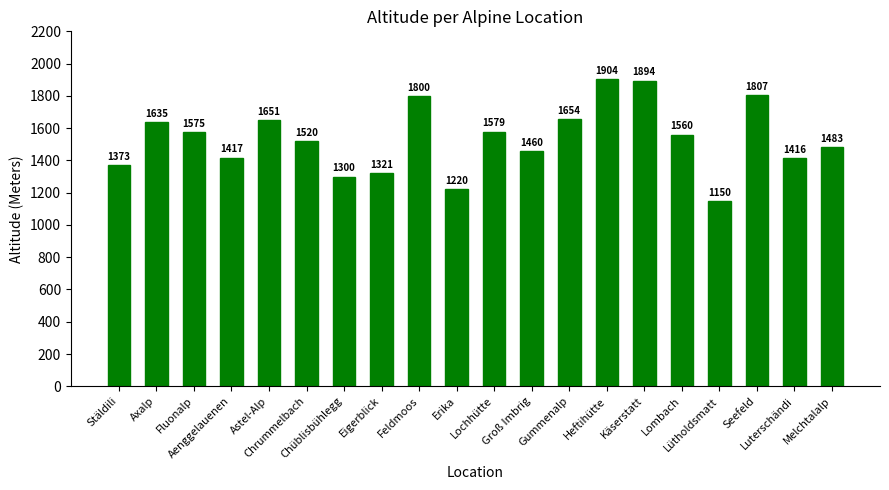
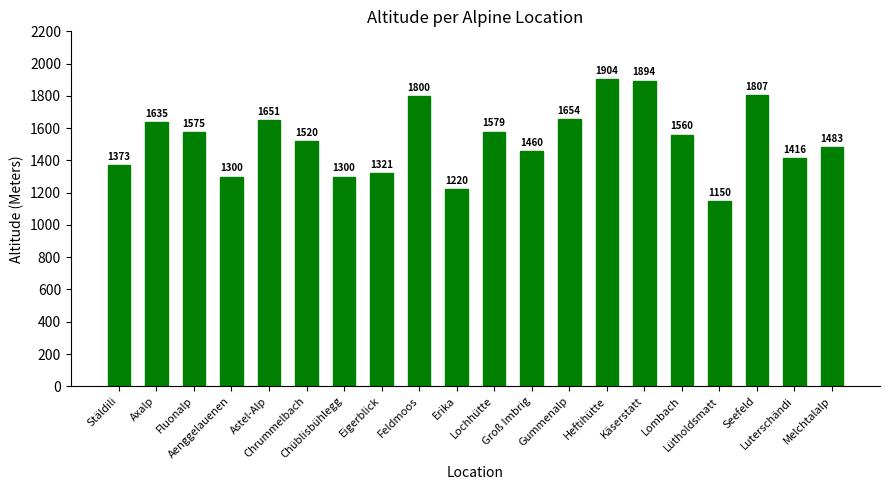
  {
    "Stäldili": 1373,
    "Axalp": 1635,
    "Fluonalp": 1575,
-   "Aenggelauenen": 1417,
+   "Aenggelauenen": 1300,
    "Astel-Alp": 1651,
    "Chrummelbach": 1520,
    "Chüblisbühlegg": 1300,
    "Eigerblick": 1321,
    "Feldmoos": 1800,
    "Erika": 1220,
    "Lochhütte": 1579,
    "Groß Imbrig": 1460,
    "Gummenalp": 1654,
    "Heftihütte": 1904,
    "Käserstatt": 1894,
    "Lombach": 1560,
    "Lütholdsmatt": 1150,
    "Seefeld": 1807,
    "Luterschändi": 1416,
    "Melchtalalp": 1483
  }
